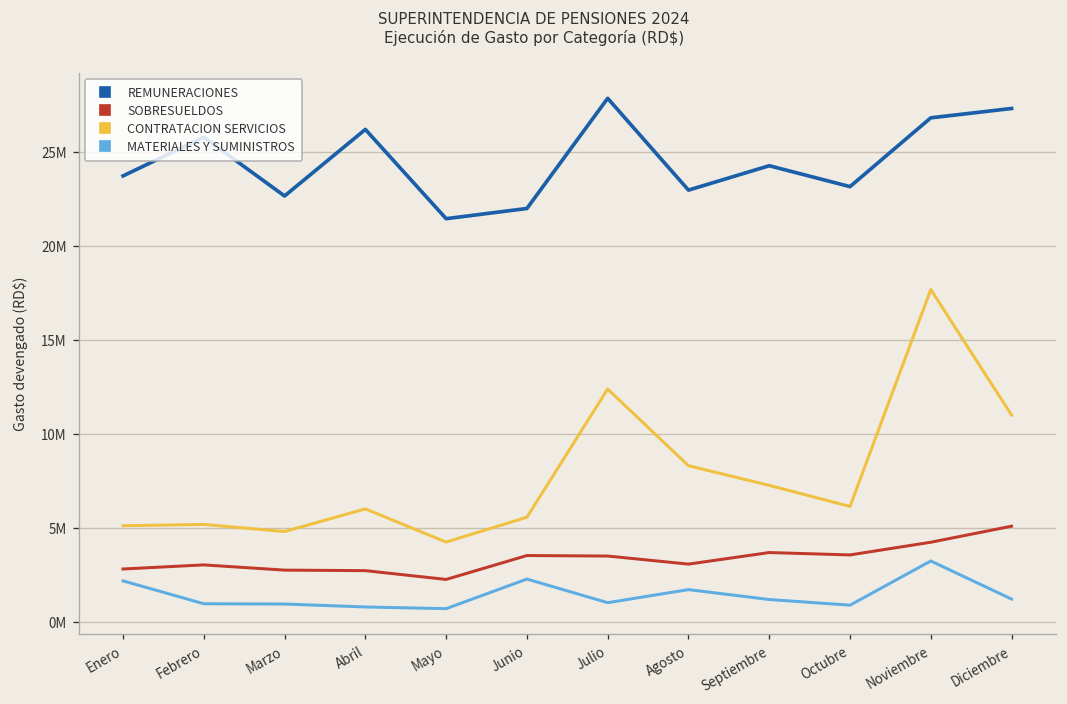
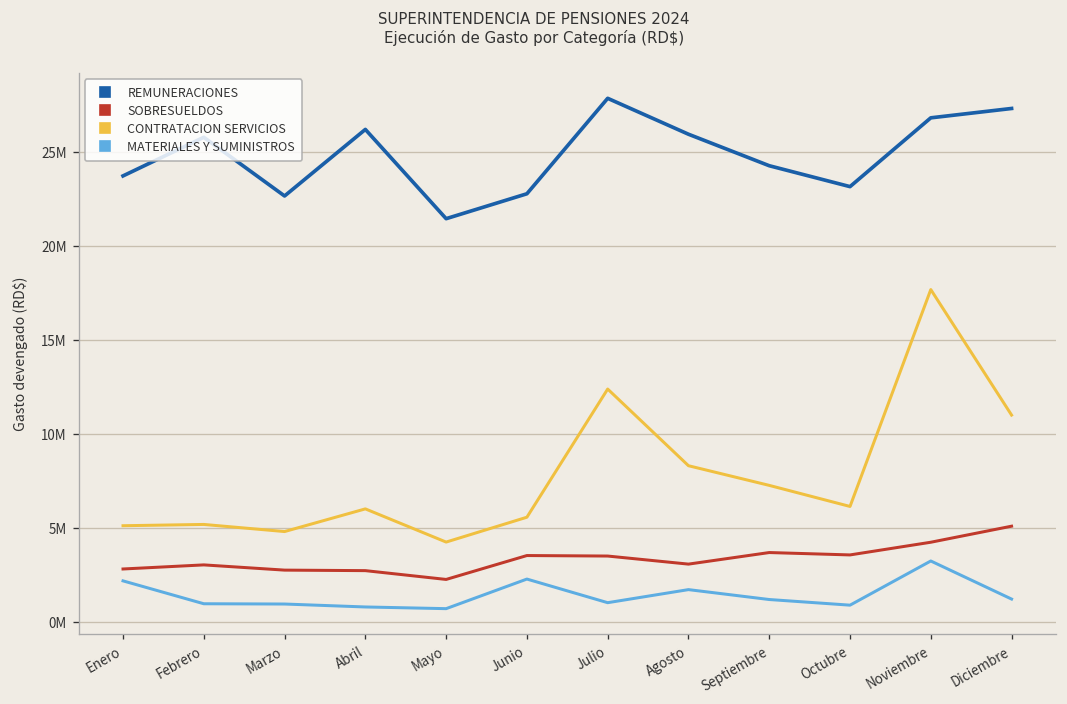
  {
    "REMUNERACIONES": {
      "Enero": 23700000,
      "Marzo": 22700000,
      "Abril": 26200000,
      "Mayo": 21500000,
-     "Junio": 22000000,
+     "Junio": 22800000,
      "Julio": 27900000,
-     "Agosto": 23000000,
+     "Agosto": 26000000,
      "Septiembre": 24300000,
      "Octubre": 23200000,
      "Noviembre": 26800000,
      "Diciembre": 27300000
    },
    "SOBRESUELDOS": {
      "Enero": 2800000,
      "Febrero": 3000000,
      "Marzo": 2800000,
      "Abril": 2700000,
      "Mayo": 2300000,
      "Junio": 3500000,
      "Julio": 3500000,
      "Agosto": 3100000,
      "Septiembre": 3700000,
      "Octubre": 3600000,
      "Noviembre": 4200000,
      "Diciembre": 5100000
    },
    "CONTRATACION SERVICIOS": {
      "Enero": 5100000,
      "Febrero": 5200000,
      "Marzo": 4800000,
      "Abril": 6000000,
      "Mayo": 4300000,
      "Junio": 5600000,
      "Julio": 12400000,
      "Agosto": 8300000,
      "Septiembre": 7300000,
      "Octubre": 6100000,
      "Noviembre": 17700000,
      "Diciembre": 11000000
    },
    "MATERIALES Y SUMINISTROS": {
      "Enero": 2200000,
      "Febrero": 1000000,
      "Marzo": 1000000,
      "Abril": 800000,
      "Mayo": 700000,
      "Junio": 2300000,
      "Julio": 1000000,
      "Agosto": 1700000,
      "Septiembre": 1200000,
      "Octubre": 900000,
      "Noviembre": 3200000,
      "Diciembre": 1200000
    }
  }
